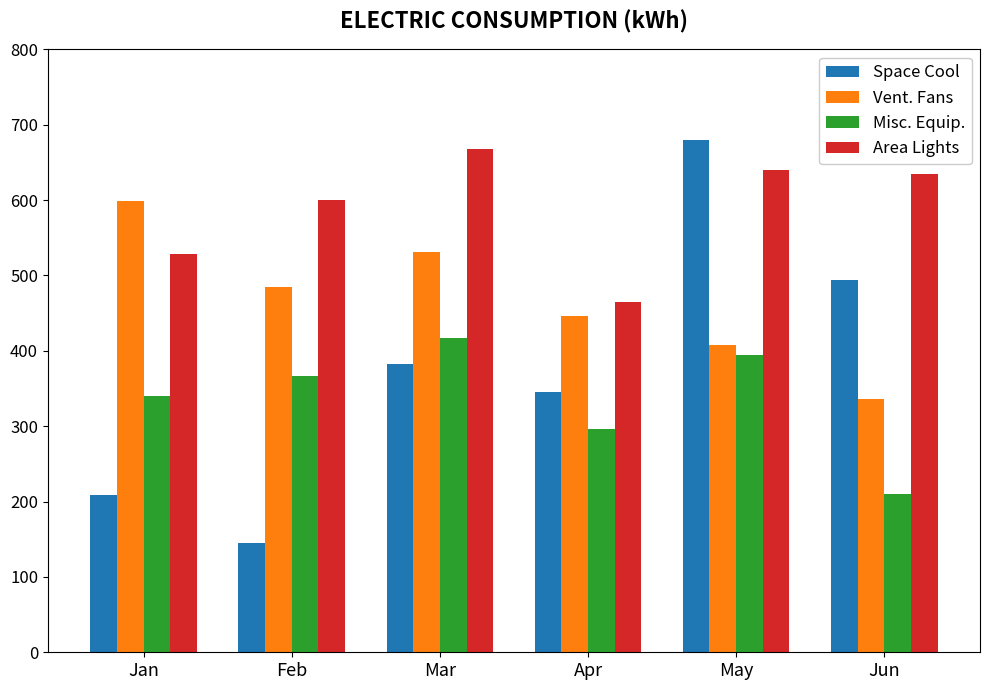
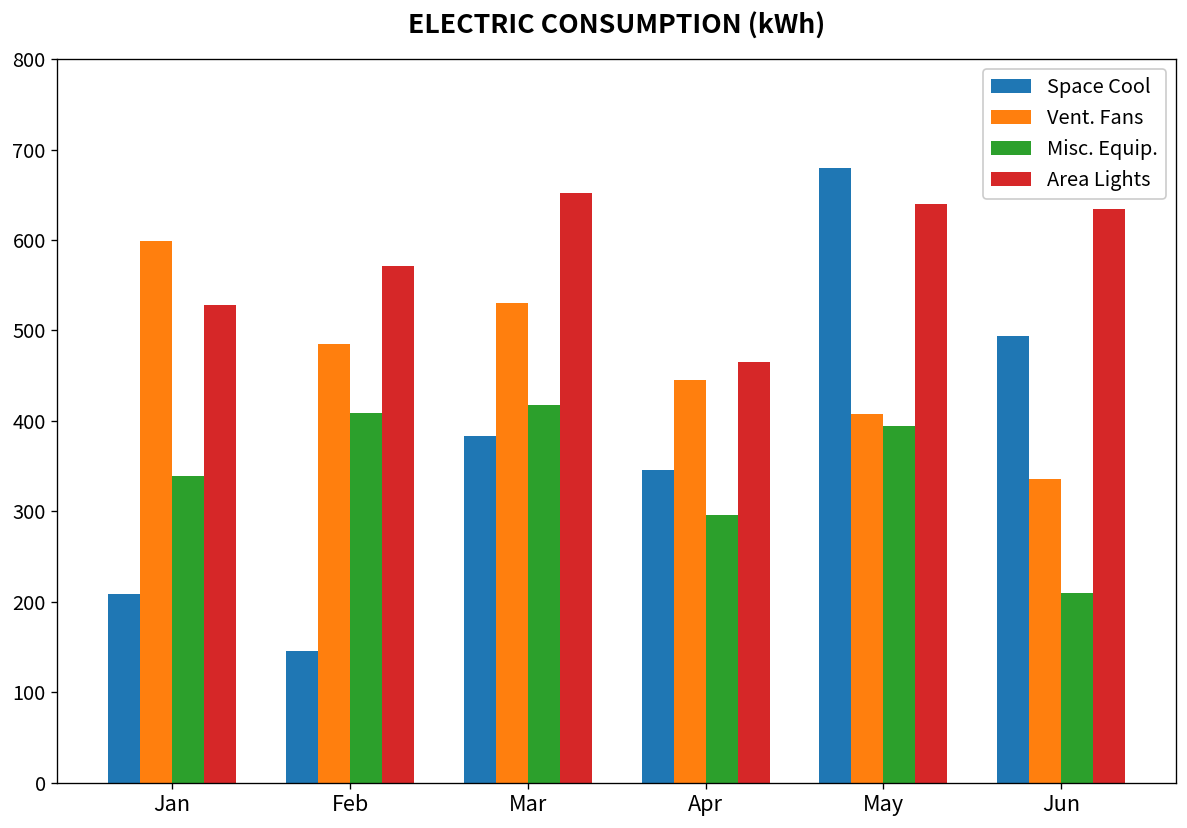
  {
    "Space Cool": {
      "Jan": 210,
      "Feb": 150,
      "Mar": 380,
      "Apr": 350,
      "May": 680,
      "Jun": 490
    },
    "Vent. Fans": {
      "Jan": 600,
      "Feb": 490,
      "Mar": 530,
      "Apr": 450,
      "May": 410,
      "Jun": 340
    },
    "Misc. Equip.": {
      "Jan": 340,
-     "Feb": 370,
+     "Feb": 410,
      "Mar": 420,
      "Apr": 300,
      "May": 390,
      "Jun": 210
    },
    "Area Lights": {
      "Jan": 530,
-     "Feb": 600,
-     "Mar": 670,
+     "Feb": 570,
+     "Mar": 650,
      "Apr": 460,
      "May": 640,
      "Jun": 630
    }
  }
